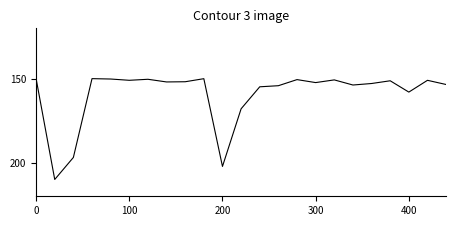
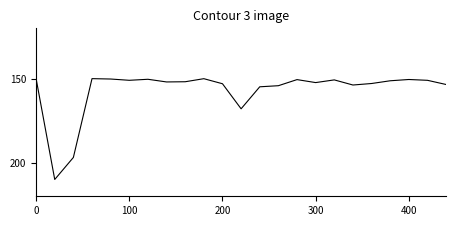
  {
    "0": 150,
    "100": 151,
-   "200": 202,
+   "200": 153,
    "300": 152,
-   "400": 158
+   "400": 151
  }
